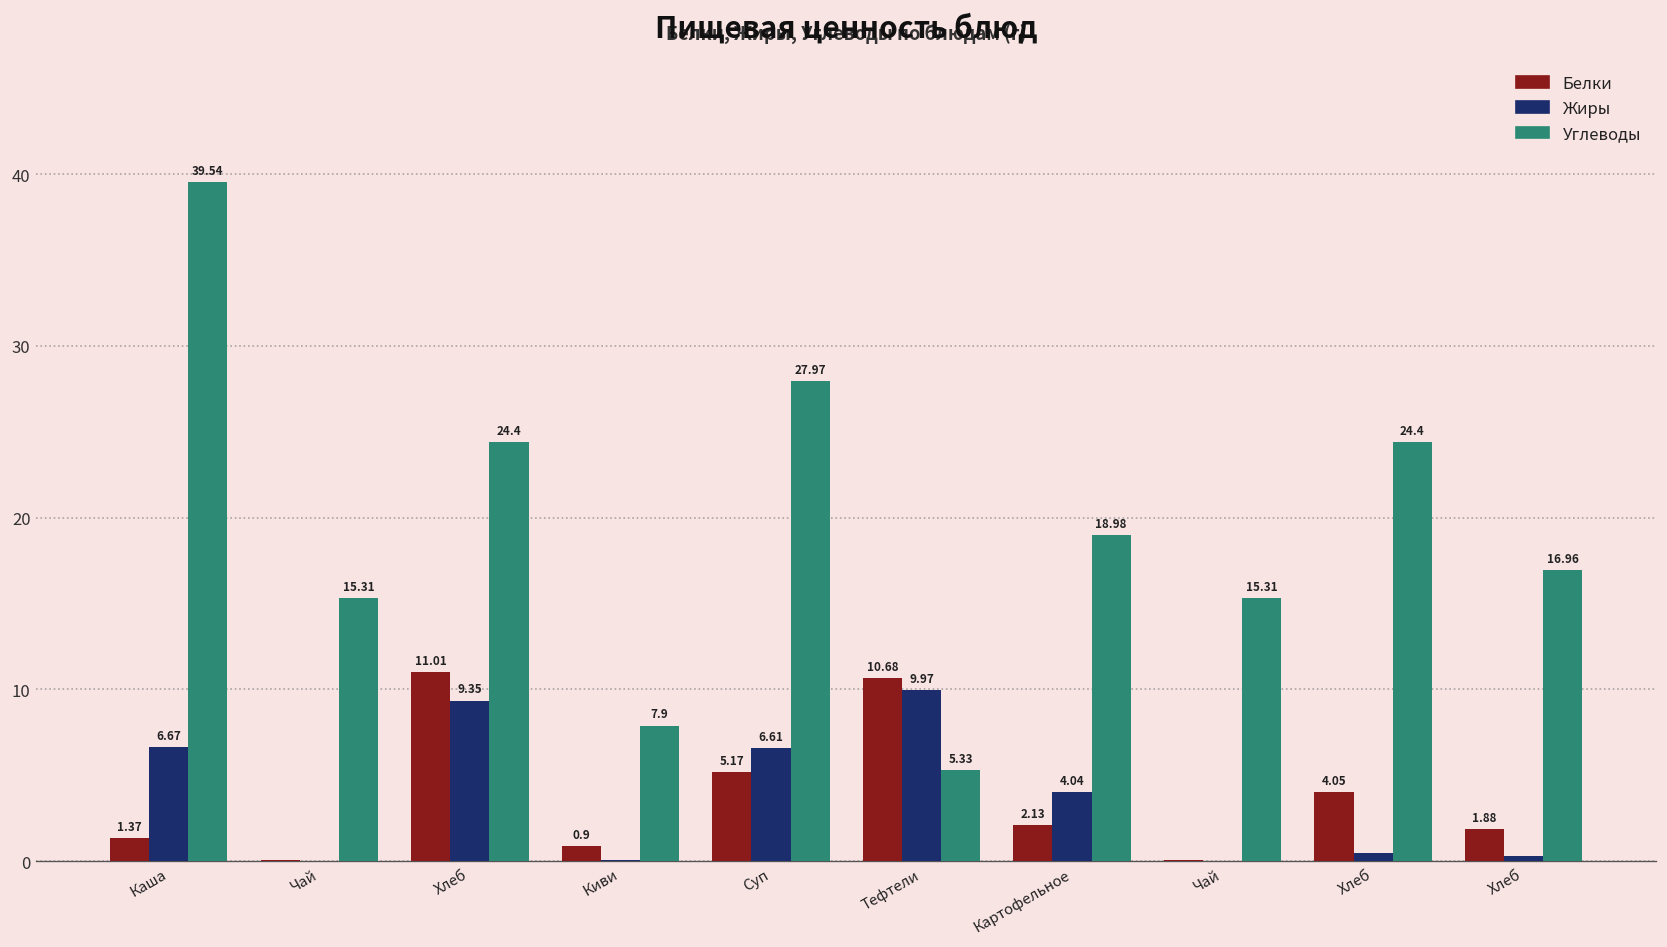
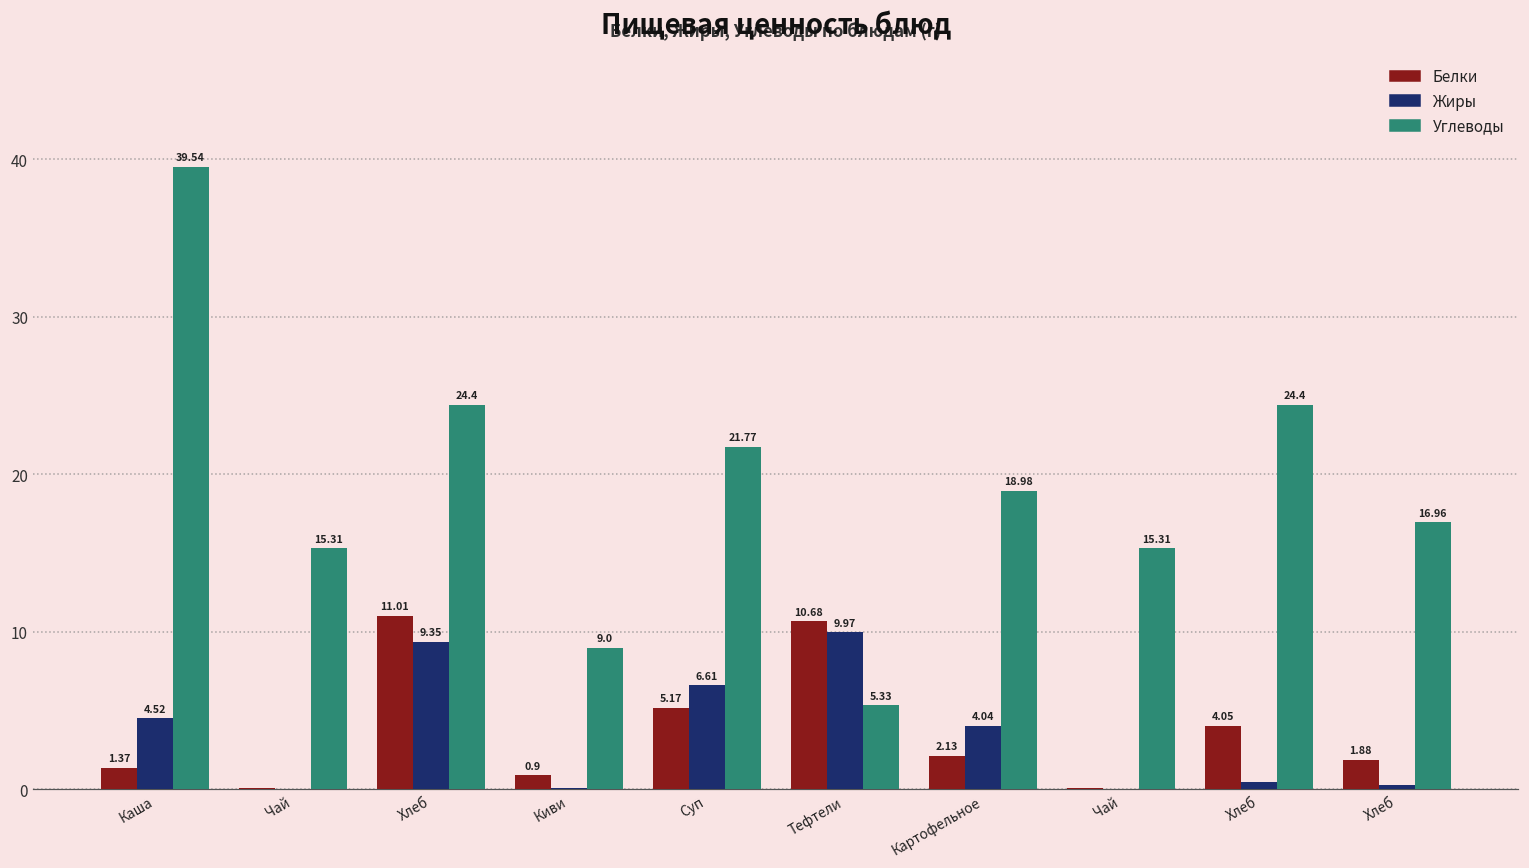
  {
    "Белки": {
      "Каша": 1.37,
      "Киви": 0.9,
      "Суп": 5.17,
      "Тефтели": 10.68,
      "Картофельное": 2.13
    },
    "Жиры": {
-     "Каша": 6.67,
+     "Каша": 4.52,
      "Суп": 6.61,
      "Тефтели": 9.97,
      "Картофельное": 4.04
    },
    "Углеводы": {
      "Каша": 39.54,
-     "Киви": 7.9,
-     "Суп": 27.97,
+     "Киви": 9.0,
+     "Суп": 21.77,
      "Тефтели": 5.33,
      "Картофельное": 18.98
    }
  }
